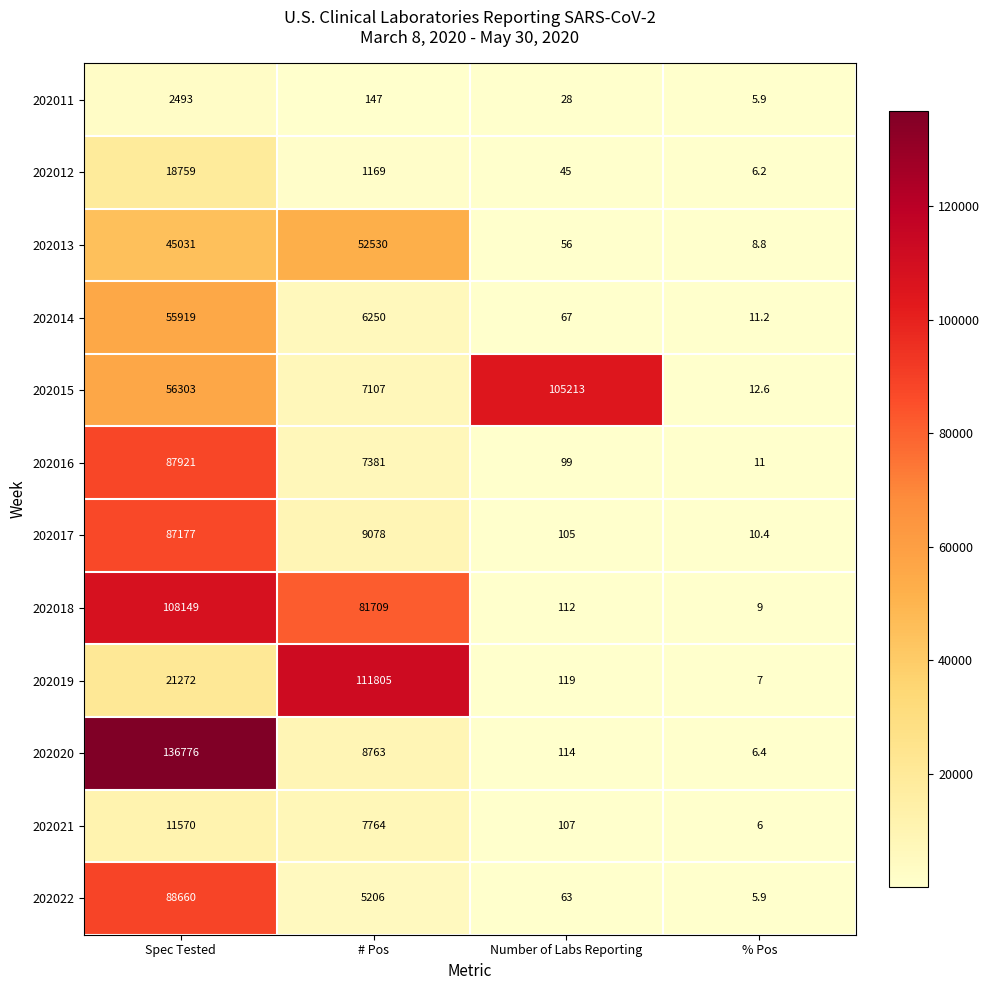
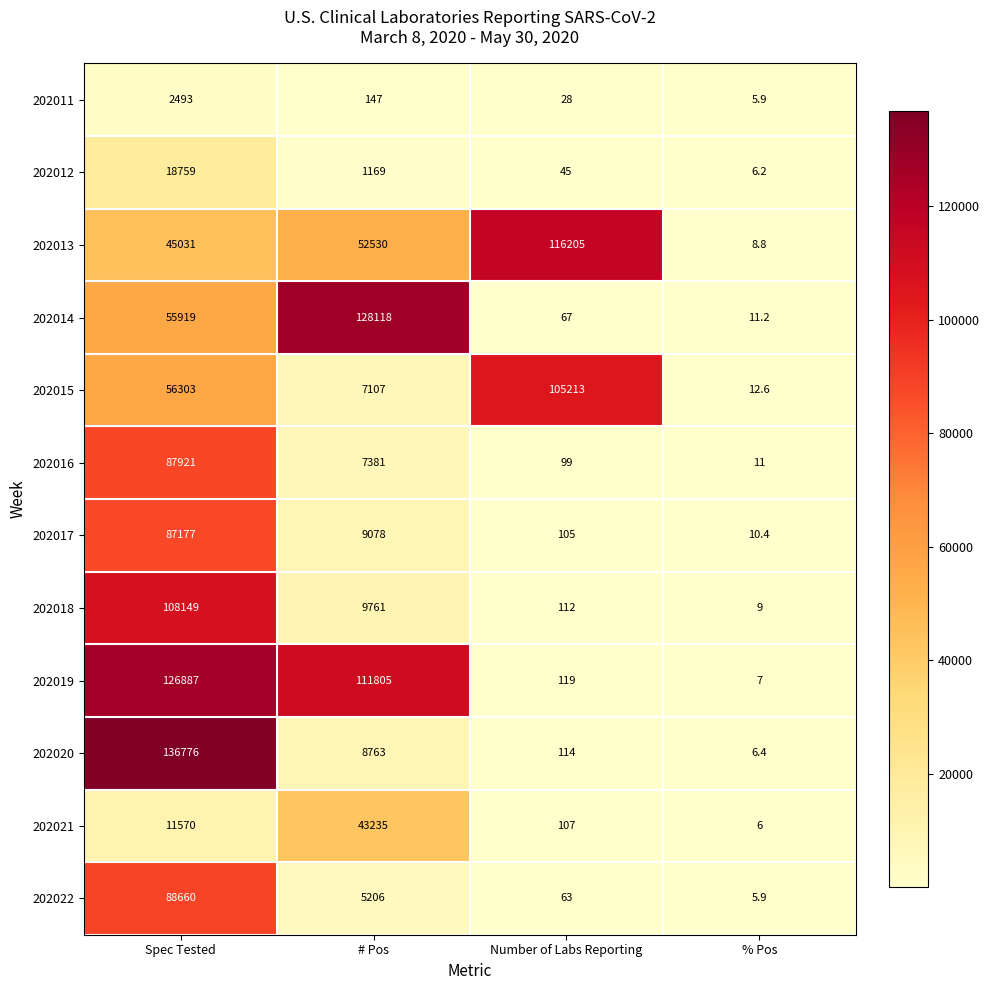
  {
    "202011": {
      "Spec Tested": 2493,
      "# Pos": 147,
      "Number of Labs Reporting": 28,
      "% Pos": 5.9
    },
    "202012": {
      "Spec Tested": 18759,
      "# Pos": 1169,
      "Number of Labs Reporting": 45,
      "% Pos": 6.2
    },
    "202013": {
      "Spec Tested": 45031,
      "# Pos": 52530,
-     "Number of Labs Reporting": 56,
+     "Number of Labs Reporting": 116205,
      "% Pos": 8.8
    },
    "202014": {
      "Spec Tested": 55919,
-     "# Pos": 6250,
+     "# Pos": 128118,
      "Number of Labs Reporting": 67,
      "% Pos": 11.2
    },
    "202015": {
      "Spec Tested": 56303,
      "# Pos": 7107,
      "Number of Labs Reporting": 105213,
      "% Pos": 12.6
    },
    "202016": {
      "Spec Tested": 87921,
      "# Pos": 7381,
      "Number of Labs Reporting": 99,
      "% Pos": 11
    },
    "202017": {
      "Spec Tested": 87177,
      "# Pos": 9078,
      "Number of Labs Reporting": 105,
      "% Pos": 10.4
    },
    "202018": {
      "Spec Tested": 108149,
-     "# Pos": 81709,
+     "# Pos": 9761,
      "Number of Labs Reporting": 112,
      "% Pos": 9
    },
    "202019": {
-     "Spec Tested": 21272,
+     "Spec Tested": 126887,
      "# Pos": 111805,
      "Number of Labs Reporting": 119,
      "% Pos": 7
    },
    "202020": {
      "Spec Tested": 136776,
      "# Pos": 8763,
      "Number of Labs Reporting": 114,
      "% Pos": 6.4
    },
    "202021": {
      "Spec Tested": 11570,
-     "# Pos": 7764,
+     "# Pos": 43235,
      "Number of Labs Reporting": 107,
      "% Pos": 6
    },
    "202022": {
      "Spec Tested": 88660,
      "# Pos": 5206,
      "Number of Labs Reporting": 63,
      "% Pos": 5.9
    }
  }
